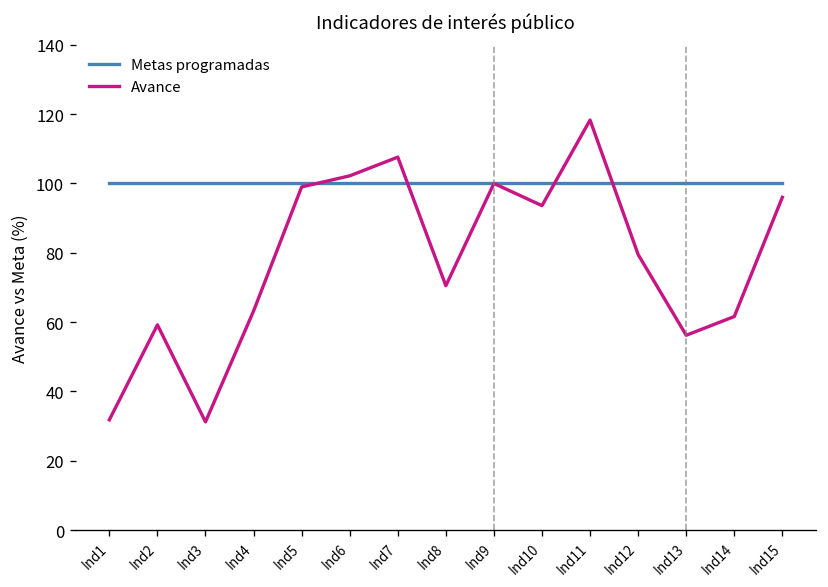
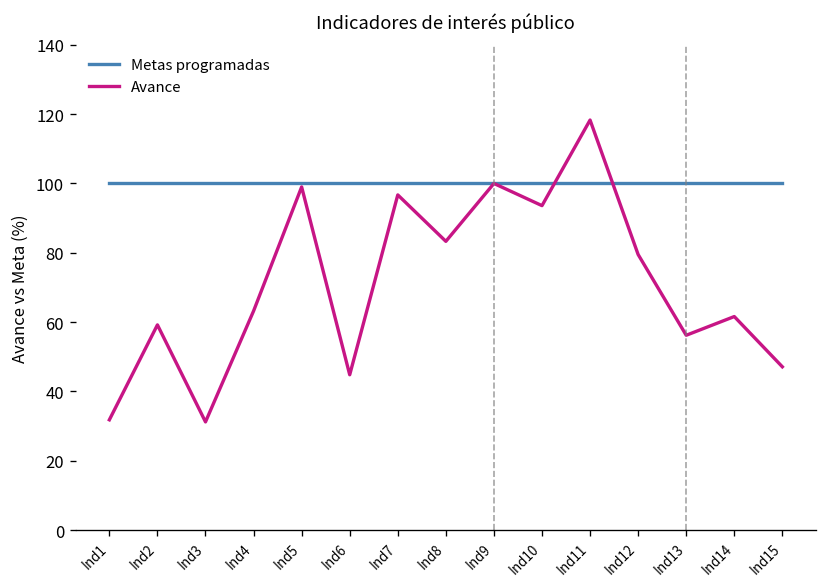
  {
    "Metas programadas": {
      "Ind1": 100,
      "Ind2": 100,
      "Ind3": 100,
      "Ind4": 100,
      "Ind5": 100,
      "Ind6": 100,
      "Ind7": 100,
      "Ind8": 100,
      "Ind10": 100,
      "Ind11": 100,
      "Ind12": 100,
      "Ind13": 100,
      "Ind14": 100,
      "Ind15": 100
    },
    "Avance": {
      "Ind1": 32,
      "Ind2": 59,
      "Ind3": 31,
      "Ind4": 63,
      "Ind5": 99,
-     "Ind6": 102,
-     "Ind7": 108,
-     "Ind8": 71,
+     "Ind6": 45,
+     "Ind7": 97,
+     "Ind8": 83,
      "Ind10": 94,
      "Ind11": 118,
      "Ind12": 80,
      "Ind13": 56,
      "Ind14": 62,
-     "Ind15": 96
+     "Ind15": 47
    }
  }
